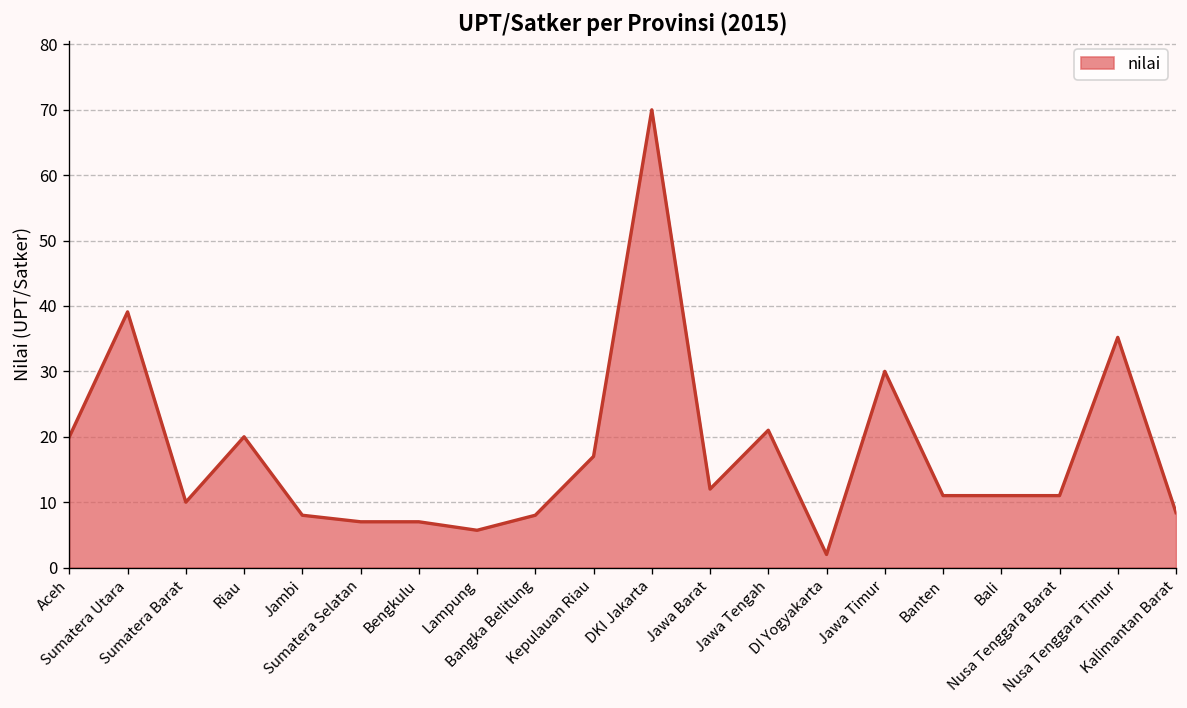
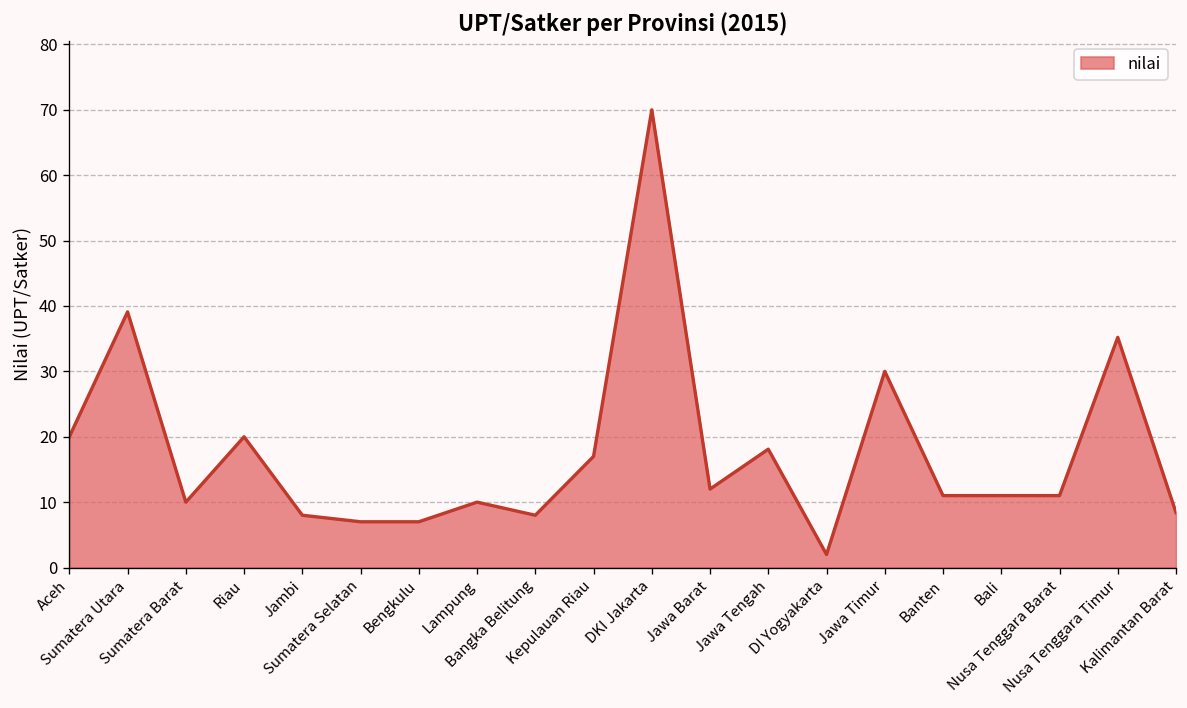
  {
    "Aceh": 20,
    "Sumatera Utara": 39,
    "Sumatera Barat": 10,
    "Riau": 20,
    "Jambi": 8,
    "Sumatera Selatan": 7,
    "Bengkulu": 7,
-   "Lampung": 6,
+   "Lampung": 10,
    "Bangka Belitung": 8,
    "Kepulauan Riau": 17,
    "DKI Jakarta": 70,
    "Jawa Barat": 12,
-   "Jawa Tengah": 21,
+   "Jawa Tengah": 18,
    "DI Yogyakarta": 2,
    "Jawa Timur": 30,
    "Banten": 11,
    "Bali": 11,
    "Nusa Tenggara Barat": 11,
    "Nusa Tenggara Timur": 35,
    "Kalimantan Barat": 8
  }
